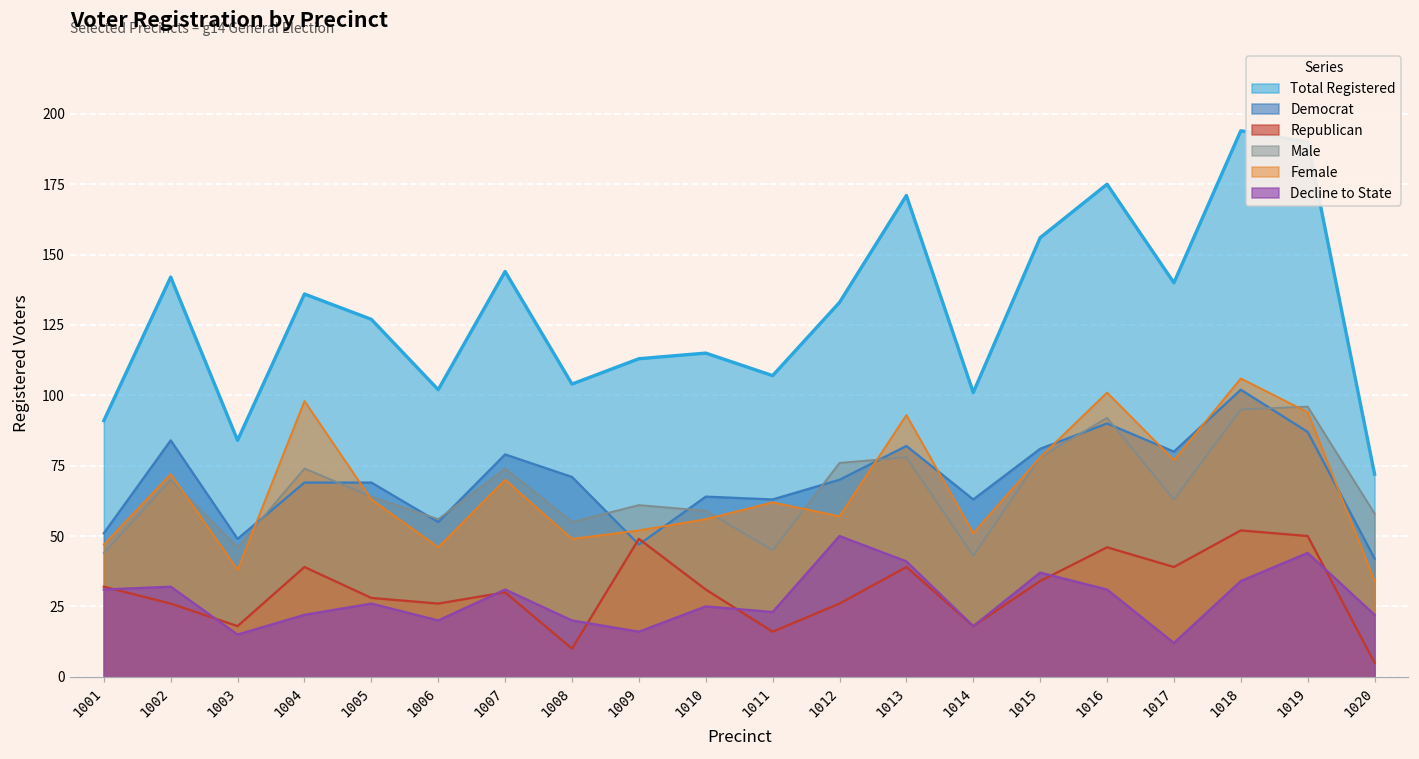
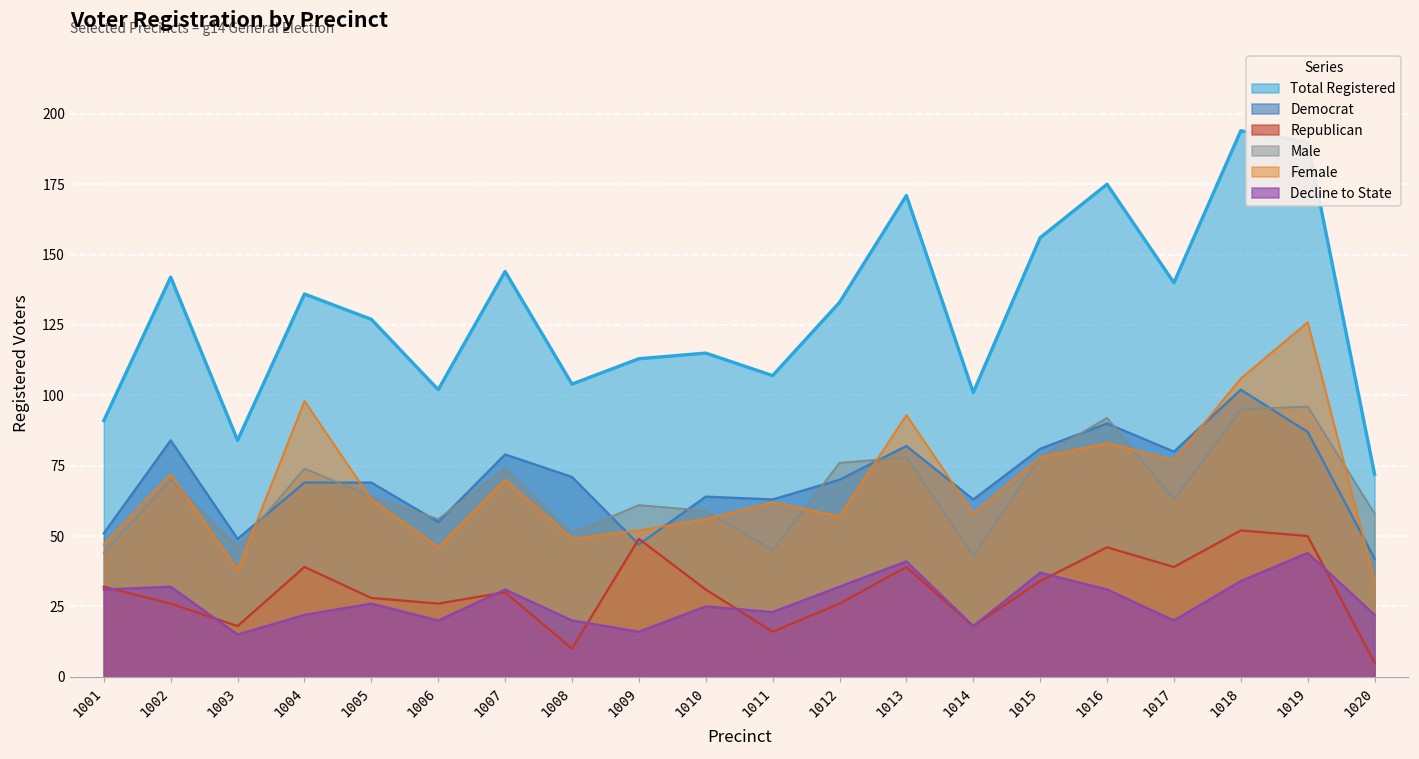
  {
    "Republican": {
      "1002": 26,
      "1003": 18,
      "1004": 39,
      "1005": 28,
      "1006": 26,
      "1007": 30,
      "1008": 10,
      "1009": 49,
      "1010": 31,
      "1011": 16,
      "1012": 26,
      "1013": 39,
      "1015": 34,
      "1016": 46,
      "1017": 39,
      "1018": 52,
      "1019": 50,
      "1020": 5
    },
    "Male": {
      "1001": 44,
      "1002": 70,
      "1003": 46,
      "1004": 74,
      "1005": 64,
      "1007": 74,
-     "1008": 55,
+     "1008": 51,
      "1009": 61,
      "1010": 59,
      "1011": 45,
      "1012": 76,
      "1013": 78,
      "1014": 43,
      "1016": 92,
      "1017": 63,
      "1018": 95,
      "1019": 96,
      "1020": 58
    },
    "Female": {
      "1001": 47,
      "1002": 72,
      "1003": 38,
      "1004": 98,
      "1005": 63,
      "1006": 46,
      "1007": 70,
      "1008": 49,
      "1009": 52,
      "1010": 56,
      "1012": 57,
      "1013": 93,
-     "1014": 51,
-     "1016": 101,
+     "1014": 58,
+     "1016": 83,
      "1017": 77,
      "1018": 106,
-     "1019": 94,
+     "1019": 126,
      "1020": 34
    },
    "Decline to State": {
      "1002": 32,
      "1003": 15,
      "1004": 22,
      "1005": 26,
      "1006": 20,
      "1007": 31,
      "1008": 20,
      "1009": 16,
      "1010": 25,
      "1011": 23,
-     "1012": 50,
+     "1012": 32,
      "1013": 41,
      "1015": 37,
      "1016": 31,
-     "1017": 12,
+     "1017": 20,
      "1018": 34,
      "1019": 44,
      "1020": 22
    }
  }
